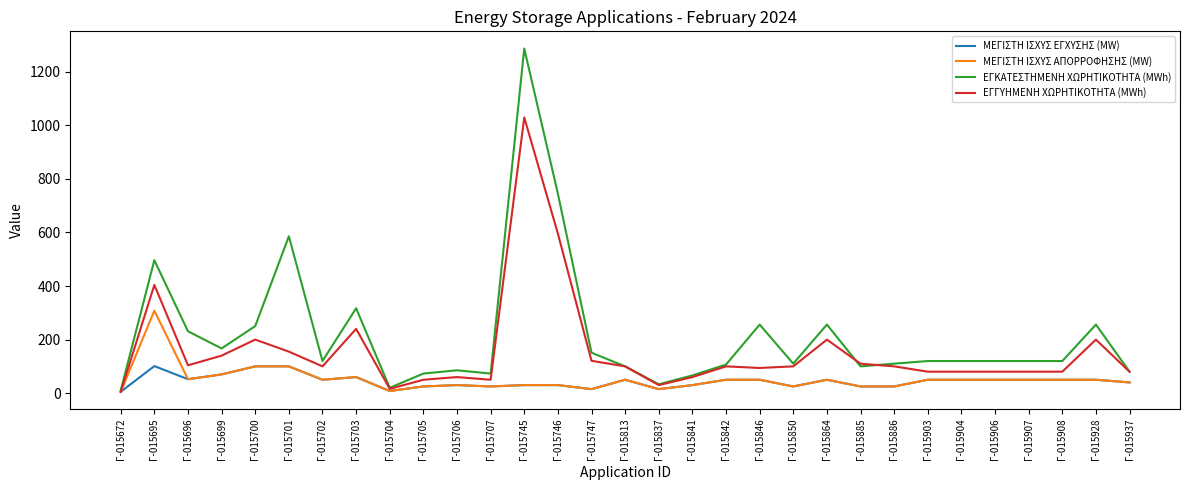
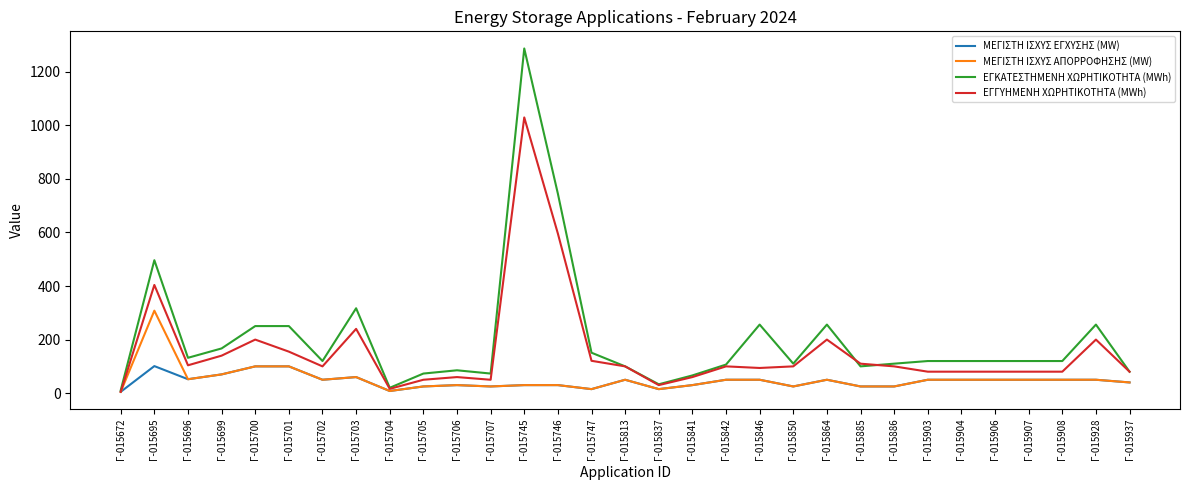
  {
    "ΜΕΓΙΣΤΗ ΙΣΧΥΣ ΕΓΧΥΣΗΣ (MW)": {
      "Γ-015695": 100
    },
    "ΜΕΓΙΣΤΗ ΙΣΧΥΣ ΑΠΟΡΡΟΦΗΣΗΣ (MW)": {
      "Γ-015695": 310
    },
    "ΕΓΚΑΤΕΣΤΗΜΕΝΗ ΧΩΡΗΤΙΚΟΤΗΤΑ (MWh)": {
      "Γ-015695": 500,
-     "Γ-015696": 230,
+     "Γ-015696": 130,
      "Γ-015699": 170,
      "Γ-015700": 250,
-     "Γ-015701": 590,
+     "Γ-015701": 250,
      "Γ-015702": 120,
      "Γ-015703": 320,
      "Γ-015705": 70,
      "Γ-015706": 90,
      "Γ-015707": 70,
      "Γ-015745": 1290,
      "Γ-015746": 740,
      "Γ-015747": 150,
      "Γ-015846": 260,
      "Γ-015850": 110,
      "Γ-015864": 260,
      "Γ-015885": 100,
      "Γ-015886": 110,
      "Γ-015903": 120,
      "Γ-015904": 120,
      "Γ-015906": 120,
      "Γ-015907": 120,
      "Γ-015908": 120,
      "Γ-015928": 260
    },
    "ΕΓΓΥΗΜΕΝΗ ΧΩΡΗΤΙΚΟΤΗΤΑ (MWh)": {
      "Γ-015695": 400,
      "Γ-015696": 100,
      "Γ-015699": 140,
      "Γ-015700": 200,
      "Γ-015701": 160,
      "Γ-015702": 100,
      "Γ-015703": 240,
      "Γ-015705": 50,
      "Γ-015706": 60,
      "Γ-015707": 50,
      "Γ-015745": 1030,
      "Γ-015746": 600,
      "Γ-015747": 120,
      "Γ-015846": 90,
      "Γ-015850": 100,
      "Γ-015864": 200,
      "Γ-015885": 110,
      "Γ-015886": 100,
      "Γ-015903": 80,
      "Γ-015904": 80,
      "Γ-015906": 80,
      "Γ-015907": 80,
      "Γ-015908": 80,
      "Γ-015928": 200
    }
  }
